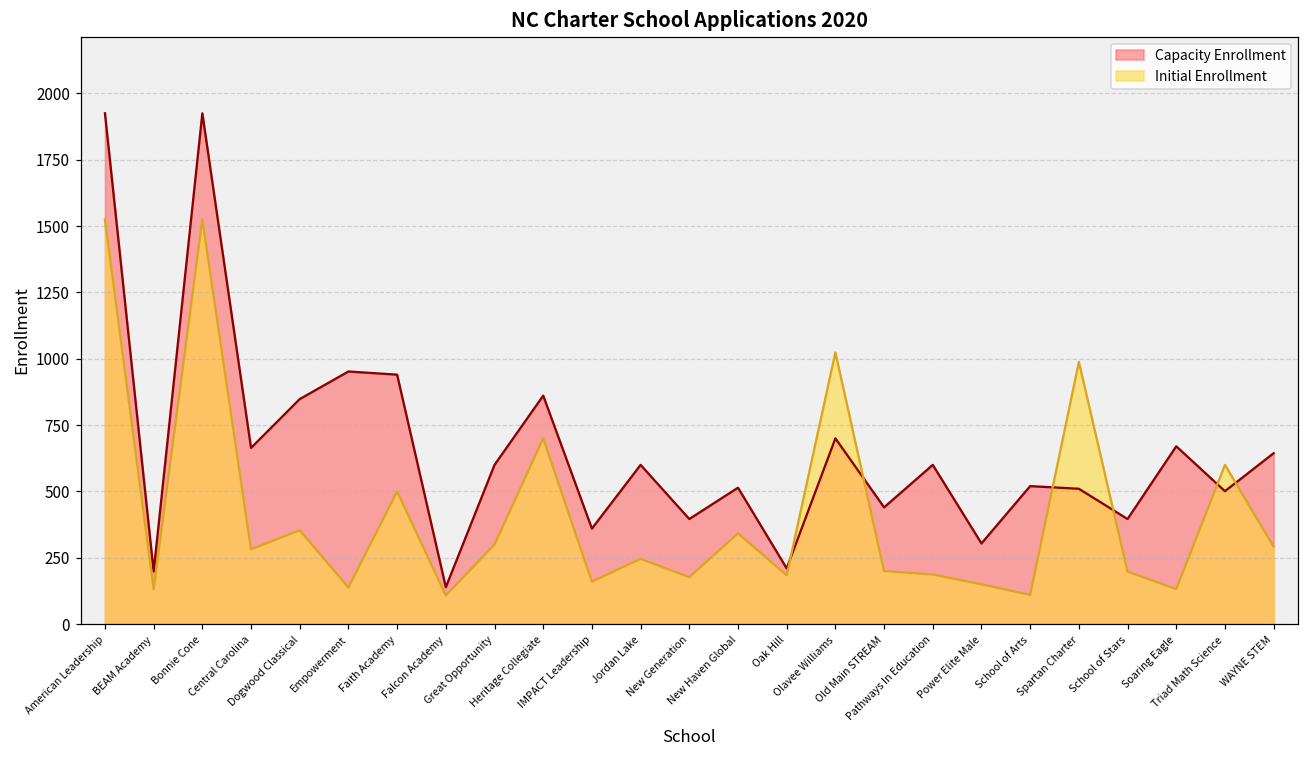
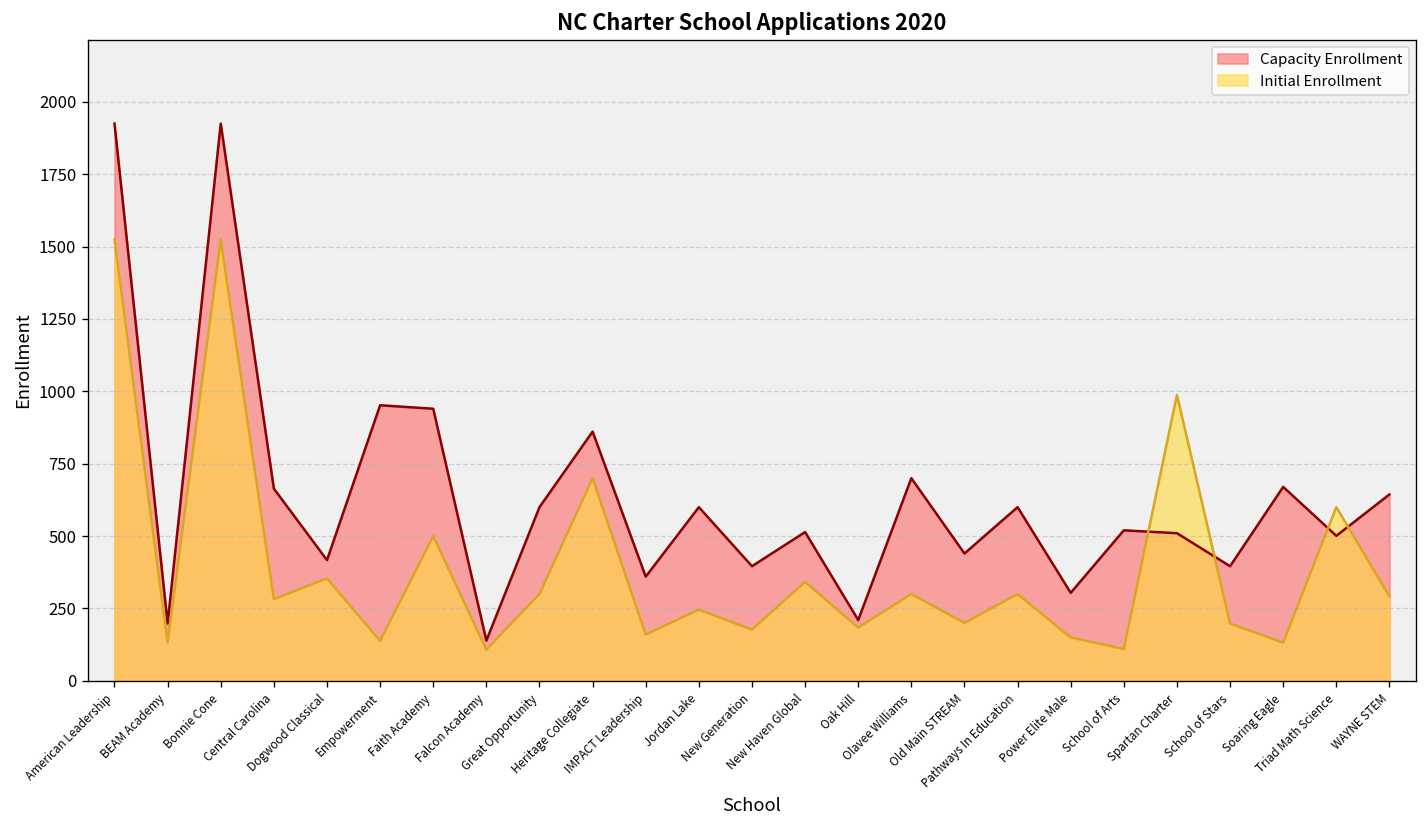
  {
    "Capacity Enrollment": {
      "American Leadership": 1930,
      "BEAM Academy": 200,
      "Bonnie Cone": 1930,
      "Central Carolina": 660,
-     "Dogwood Classical": 850,
+     "Dogwood Classical": 420,
      "Empowerment": 950,
      "Faith Academy": 940,
      "Falcon Academy": 140,
      "Great Opportunity": 600,
      "Heritage Collegiate": 860,
      "IMPACT Leadership": 360,
      "Jordan Lake": 600,
      "New Generation": 400,
      "New Haven Global": 510,
      "Oak Hill": 210,
      "Olavee Williams": 700,
      "Old Main STREAM": 440,
      "Pathways In Education": 600,
      "Power Elite Male": 300,
      "School of Arts": 520,
      "Spartan Charter": 510,
      "School of Stars": 400,
      "Soaring Eagle": 670,
      "Triad Math Science": 500,
      "WAYNE STEM": 640
    },
    "Initial Enrollment": {
      "American Leadership": 1530,
      "BEAM Academy": 130,
      "Bonnie Cone": 1530,
      "Central Carolina": 280,
      "Dogwood Classical": 350,
      "Empowerment": 140,
      "Faith Academy": 500,
      "Falcon Academy": 110,
      "Great Opportunity": 300,
      "Heritage Collegiate": 700,
      "IMPACT Leadership": 160,
      "Jordan Lake": 250,
      "New Generation": 180,
      "New Haven Global": 340,
      "Oak Hill": 180,
-     "Olavee Williams": 1020,
+     "Olavee Williams": 300,
      "Old Main STREAM": 200,
-     "Pathways In Education": 190,
+     "Pathways In Education": 300,
      "Power Elite Male": 150,
      "School of Arts": 110,
      "Spartan Charter": 990,
      "School of Stars": 200,
      "Soaring Eagle": 130,
      "Triad Math Science": 600,
      "WAYNE STEM": 290
    }
  }
